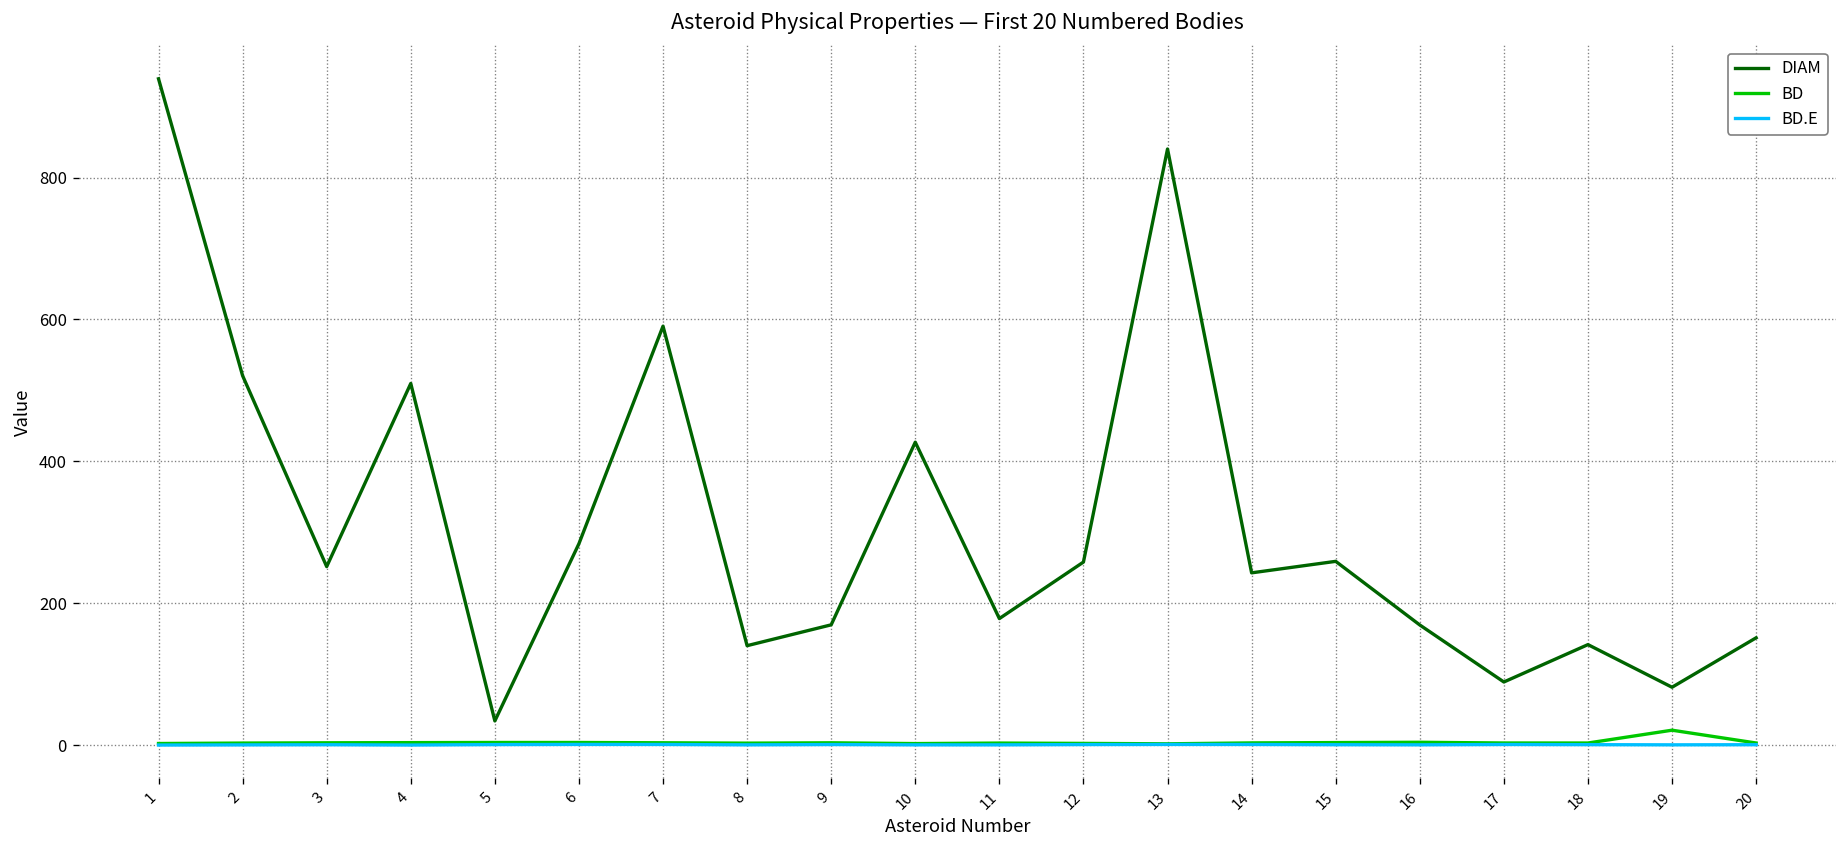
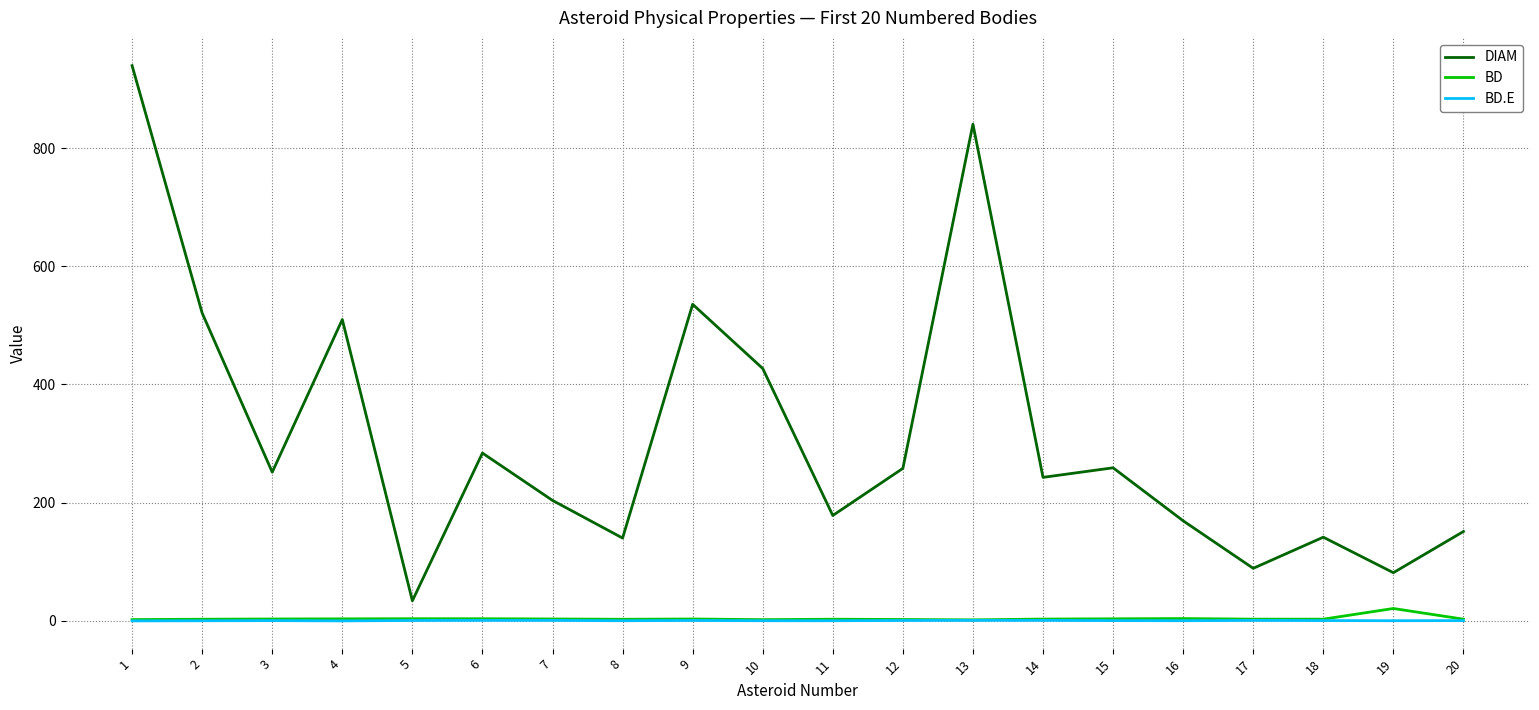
  {
    "DIAM": {
      "1": 940,
      "2": 520,
      "3": 250,
      "4": 510,
      "5": 30,
      "6": 280,
-     "7": 590,
+     "7": 200,
      "8": 140,
-     "9": 170,
+     "9": 540,
      "10": 430,
      "11": 180,
      "12": 260,
      "13": 840,
      "14": 240,
      "15": 260,
      "16": 170,
      "17": 90,
      "18": 140,
      "19": 80,
      "20": 150
    },
    "BD": {
      "19": 20
    },
    "BD.E": {
      "19": 0
    }
  }
